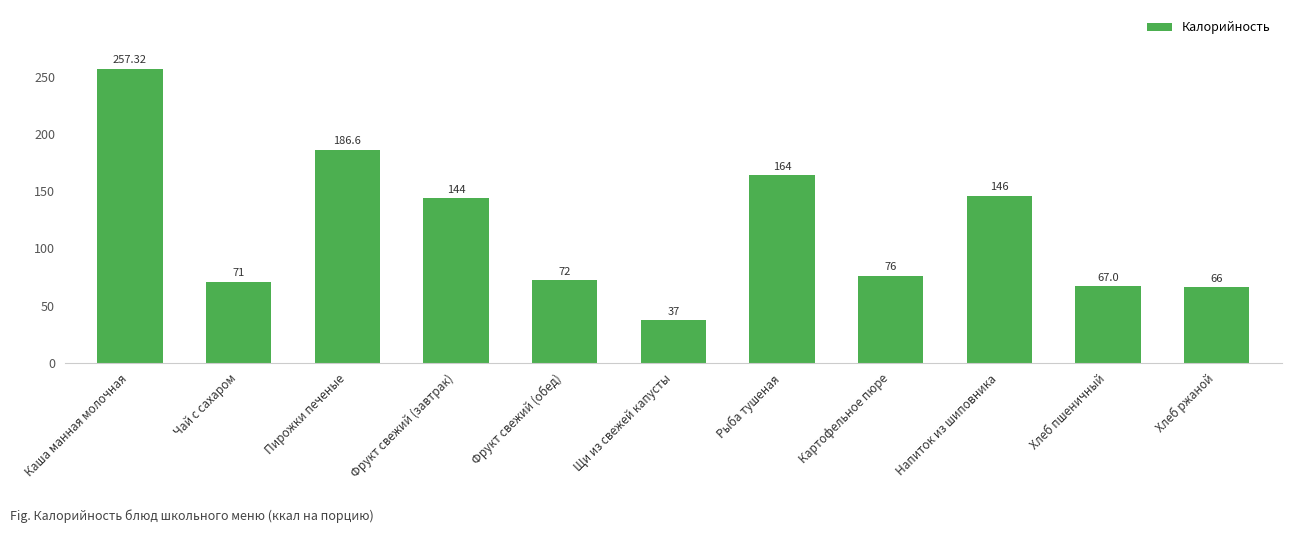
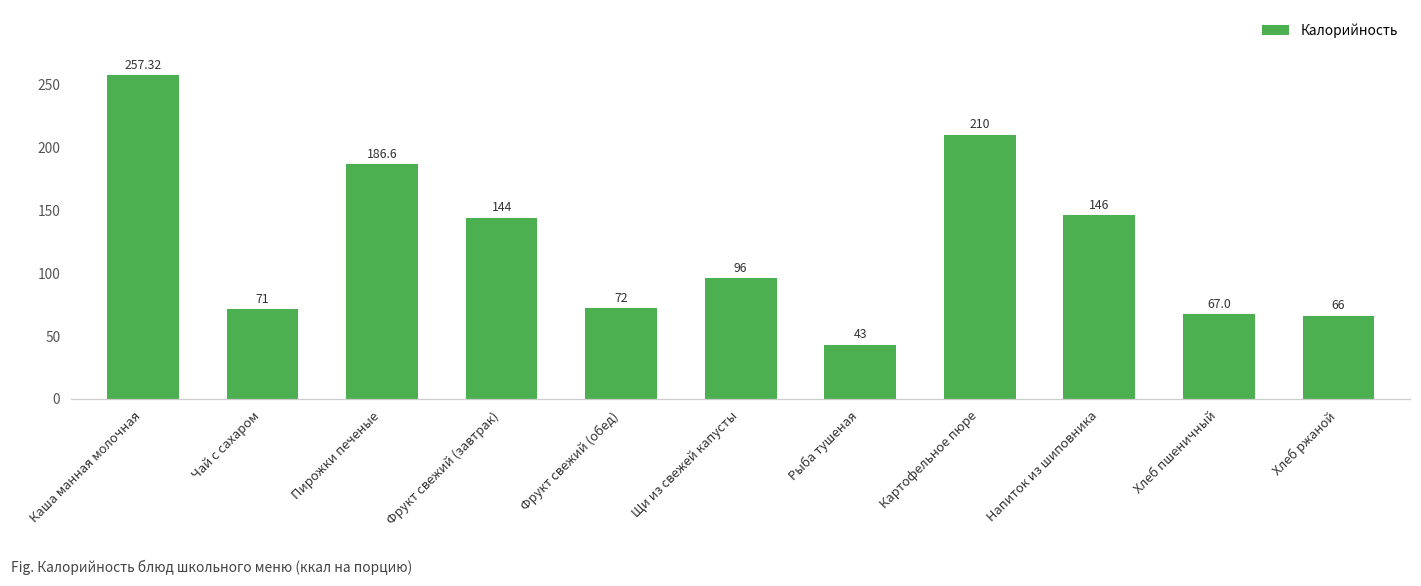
  {
    "Каша манная молочная": 257.32,
    "Чай с сахаром": 71,
    "Пирожки печеные": 186.6,
    "Фрукт свежий (завтрак)": 144,
    "Фрукт свежий (обед)": 72,
-   "Щи из свежей капусты": 37,
-   "Рыба тушеная": 164,
-   "Картофельное пюре": 76,
+   "Щи из свежей капусты": 96,
+   "Рыба тушеная": 43,
+   "Картофельное пюре": 210,
    "Напиток из шиповника": 146,
    "Хлеб пшеничный": 67.0,
    "Хлеб ржаной": 66
  }
